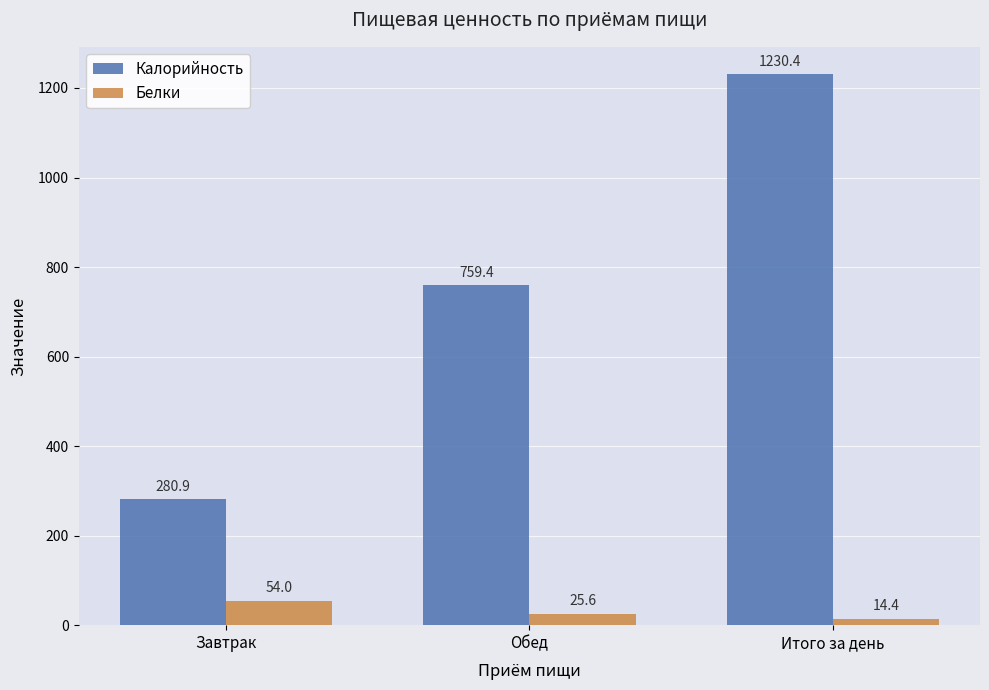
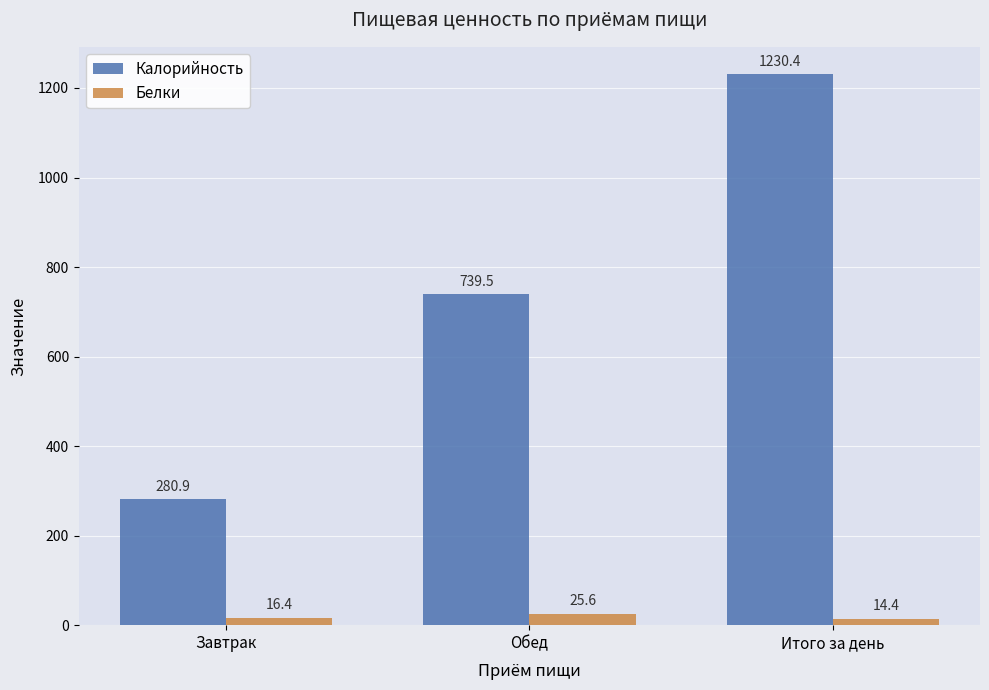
  {
    "Калорийность": {
      "Завтрак": 280.9,
-     "Обед": 759.4,
+     "Обед": 739.5,
      "Итого за день": 1230.4
    },
    "Белки": {
-     "Завтрак": 54.0,
+     "Завтрак": 16.4,
      "Обед": 25.6,
      "Итого за день": 14.4
    }
  }
